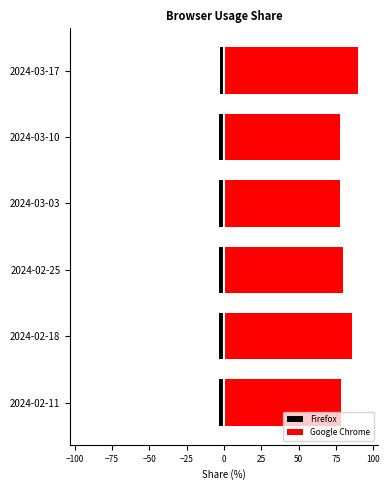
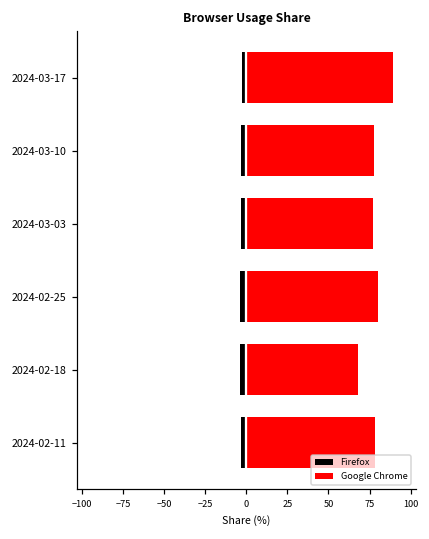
  {
    "Firefox": {
      "2024-03-17": -3,
      "2024-03-10": -3,
      "2024-03-03": -3,
      "2024-02-25": -4,
      "2024-02-18": -4,
      "2024-02-11": -3
    },
    "Google Chrome": {
      "2024-03-17": 90,
      "2024-03-10": 78,
      "2024-03-03": 77,
      "2024-02-25": 80,
-     "2024-02-18": 86,
+     "2024-02-18": 68,
      "2024-02-11": 78
    }
  }
